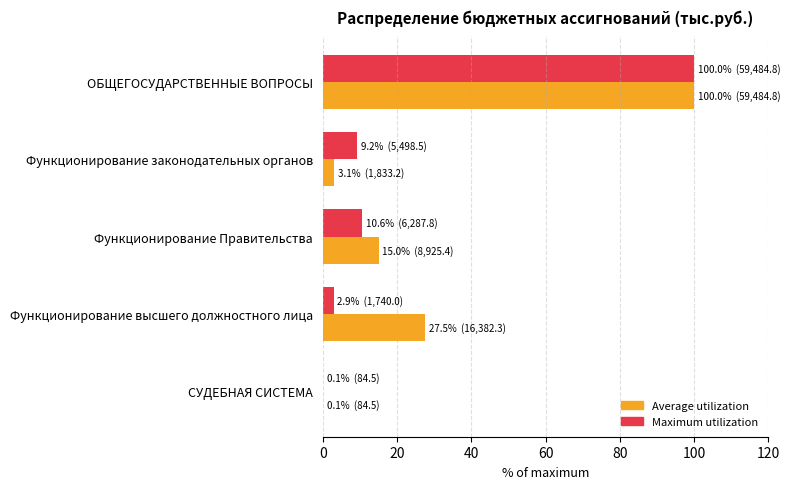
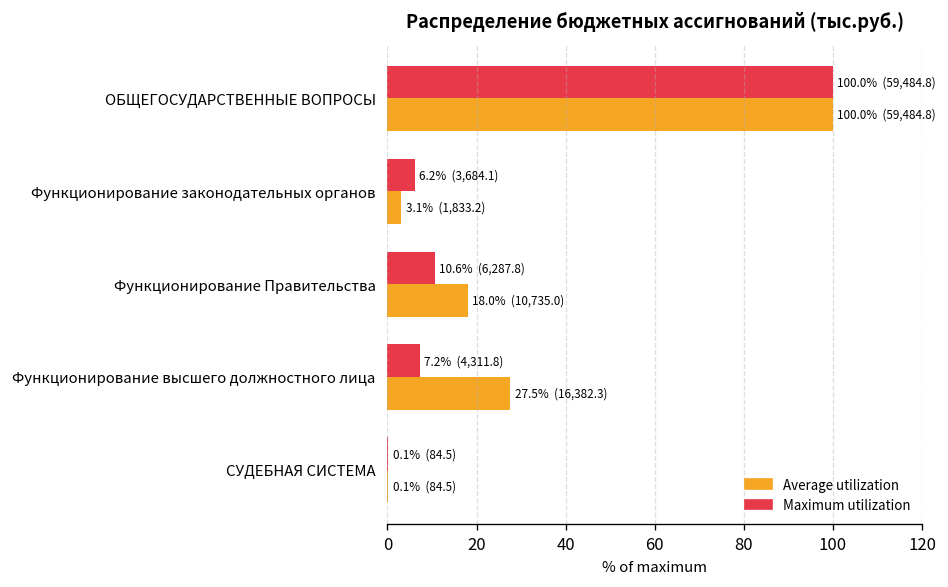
  {
    "Average utilization": {
      "ОБЩЕГОСУДАРСТВЕННЫЕ ВОПРОСЫ": "100.0%",
      "Функционирование законодательных органов": "3.1%",
-     "Функционирование Правительства": "15.0% (8,925.4)",
+     "Функционирование Правительства": "18.0% (10,735.0)",
      "Функционирование высшего должностного лица": "27.5%",
      "СУДЕБНАЯ СИСТЕМА": "0.1%"
    },
    "Maximum utilization": {
      "ОБЩЕГОСУДАРСТВЕННЫЕ ВОПРОСЫ": "100.0%",
-     "Функционирование законодательных органов": "9.2% (5,498.5)",
+     "Функционирование законодательных органов": "6.2% (3,684.1)",
      "Функционирование Правительства": "10.6%",
-     "Функционирование высшего должностного лица": "2.9% (1,740.0)",
+     "Функционирование высшего должностного лица": "7.2% (4,311.8)",
      "СУДЕБНАЯ СИСТЕМА": "0.1%"
    }
  }
